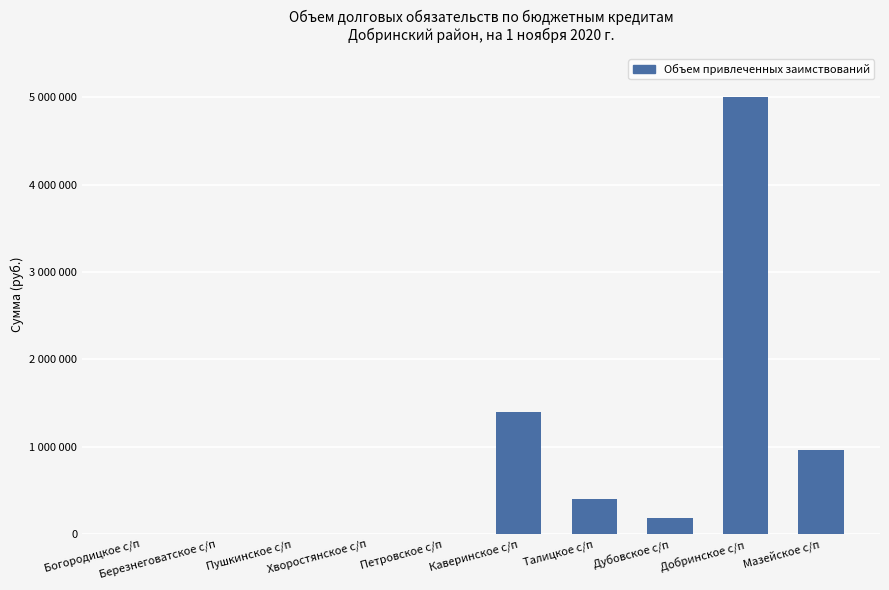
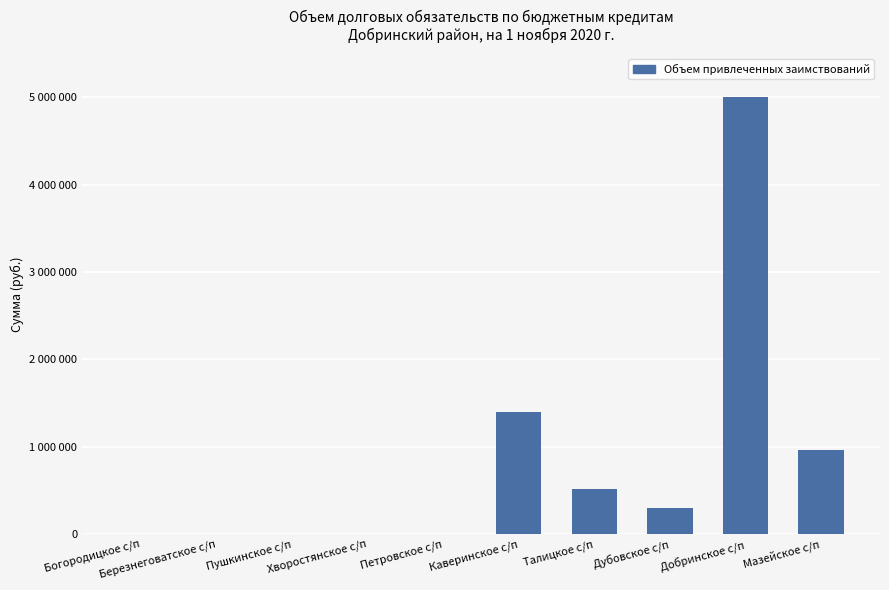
  {
    "Богородицкое с/п": 0,
    "Березнеговатское с/п": 0,
    "Пушкинское с/п": 0,
    "Хворостянское с/п": 0,
    "Петровское с/п": 0,
    "Каверинское с/п": 1400000,
-   "Талицкое с/п": 400000,
-   "Дубовское с/п": 200000,
+   "Талицкое с/п": 500000,
+   "Дубовское с/п": 300000,
    "Добринское с/п": 5000000,
    "Мазейское с/п": 1000000
  }
